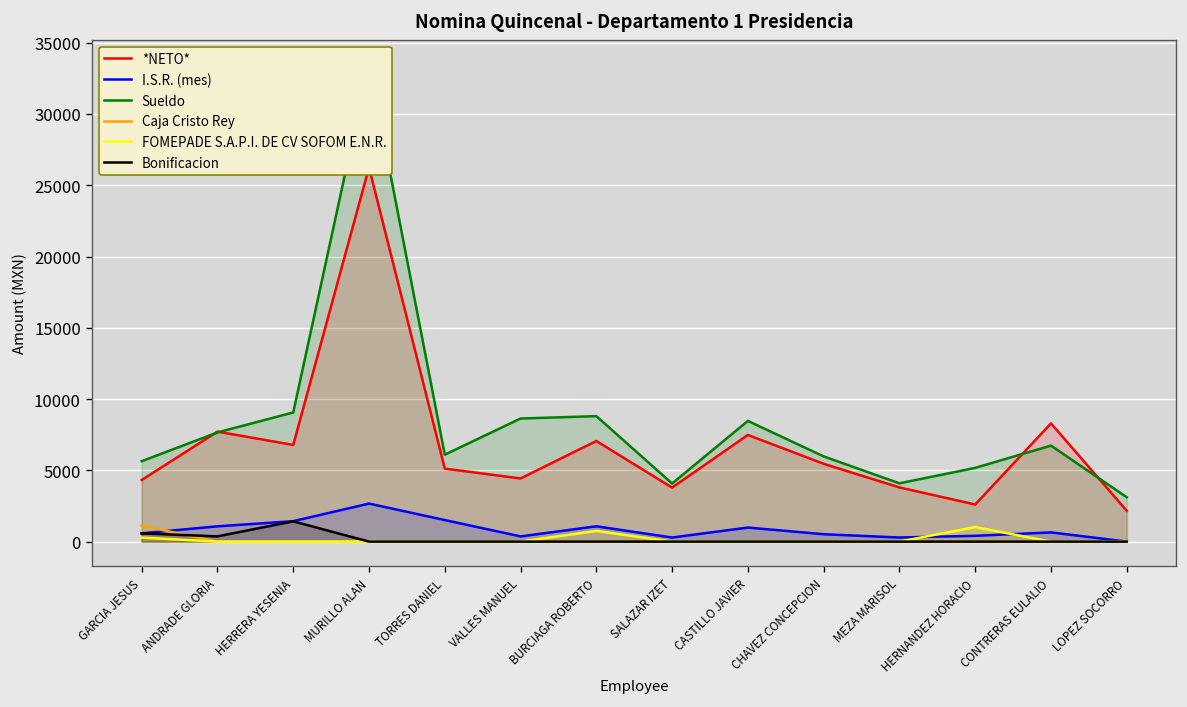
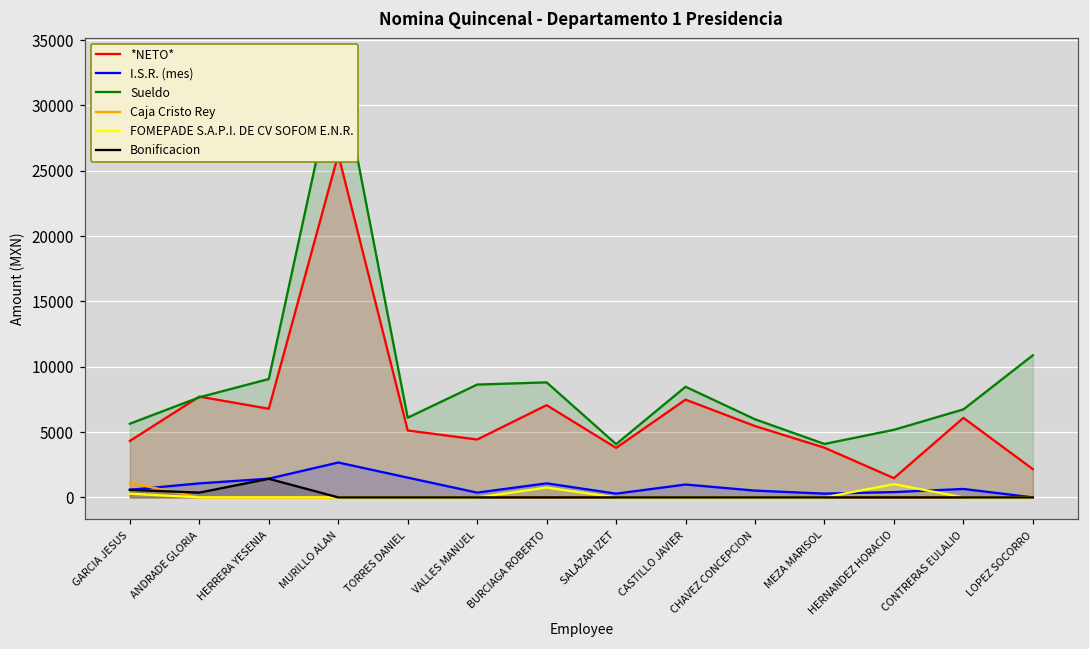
  {
    "*NETO*": {
      "GARCIA JESUS": 4300,
      "HERRERA YESENIA": 6800,
      "MURILLO ALAN": 26200,
      "TORRES DANIEL": 5100,
      "VALLES MANUEL": 4400,
      "BURCIAGA ROBERTO": 7100,
      "SALAZAR IZET": 3800,
      "CASTILLO JAVIER": 7500,
      "CHAVEZ CONCEPCION": 5500,
      "MEZA MARISOL": 3800,
-     "HERNANDEZ HORACIO": 2600,
-     "CONTRERAS EULALIO": 8300,
+     "HERNANDEZ HORACIO": 1500,
+     "CONTRERAS EULALIO": 6100,
      "LOPEZ SOCORRO": 2200
    },
    "I.S.R. (mes)": {
      "ANDRADE GLORIA": 1100,
      "MURILLO ALAN": 2700,
      "TORRES DANIEL": 1500,
      "VALLES MANUEL": 400,
      "BURCIAGA ROBERTO": 1100,
      "SALAZAR IZET": 300,
      "CASTILLO JAVIER": 1000,
      "CHAVEZ CONCEPCION": 500,
      "MEZA MARISOL": 300,
      "HERNANDEZ HORACIO": 400,
      "CONTRERAS EULALIO": 600
    },
    "Sueldo": {
      "GARCIA JESUS": 5600,
      "HERRERA YESENIA": 9100,
      "TORRES DANIEL": 6100,
      "VALLES MANUEL": 8600,
      "BURCIAGA ROBERTO": 8800,
      "SALAZAR IZET": 4100,
      "CASTILLO JAVIER": 8500,
      "CHAVEZ CONCEPCION": 6000,
      "MEZA MARISOL": 4100,
      "HERNANDEZ HORACIO": 5200,
      "CONTRERAS EULALIO": 6700,
-     "LOPEZ SOCORRO": 3100
+     "LOPEZ SOCORRO": 10900
    },
    "Caja Cristo Rey": {
      "GARCIA JESUS": 1100
    },
    "FOMEPADE S.A.P.I. DE CV SOFOM E.N.R.": {
      "GARCIA JESUS": 300,
      "BURCIAGA ROBERTO": 700,
      "HERNANDEZ HORACIO": 1000
    },
    "Bonificacion": {
      "ANDRADE GLORIA": 400
    }
  }
